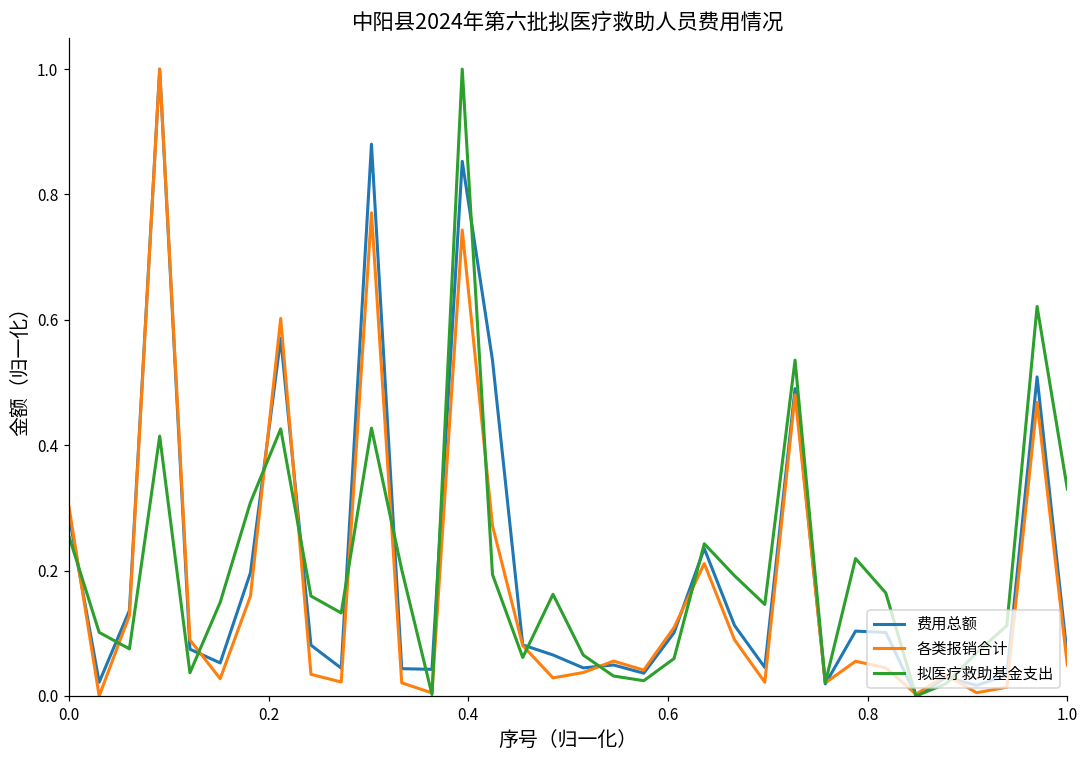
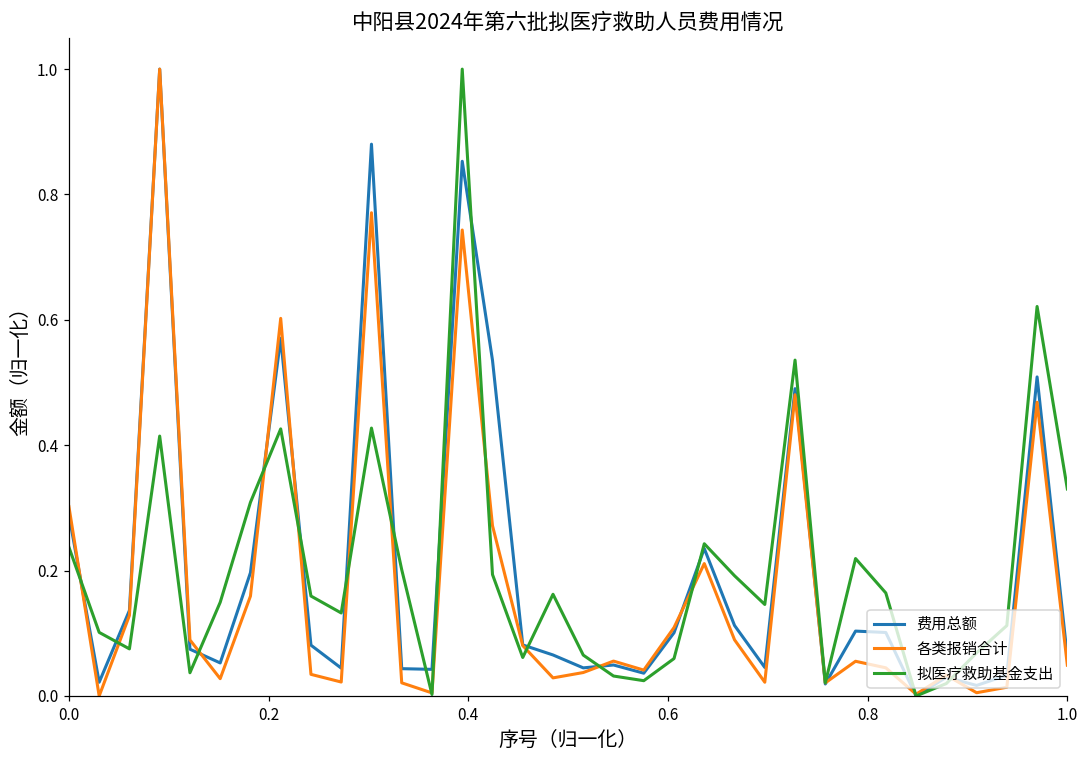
  {
    "费用总额": {
      "0.0": 0.29,
      "1.0": 0.06
    },
    "各类报销合计": {
      "0.0": 0.30,
      "1.0": 0.05
    },
    "拟医疗救助基金支出": {
-     "0.0": 0.26,
+     "0.0": 0.24,
      "1.0": 0.33
    }
  }
